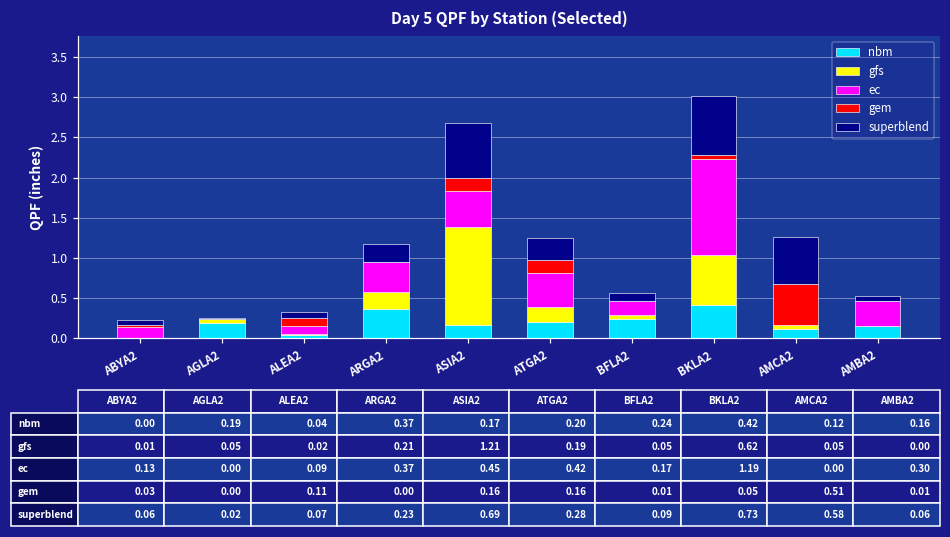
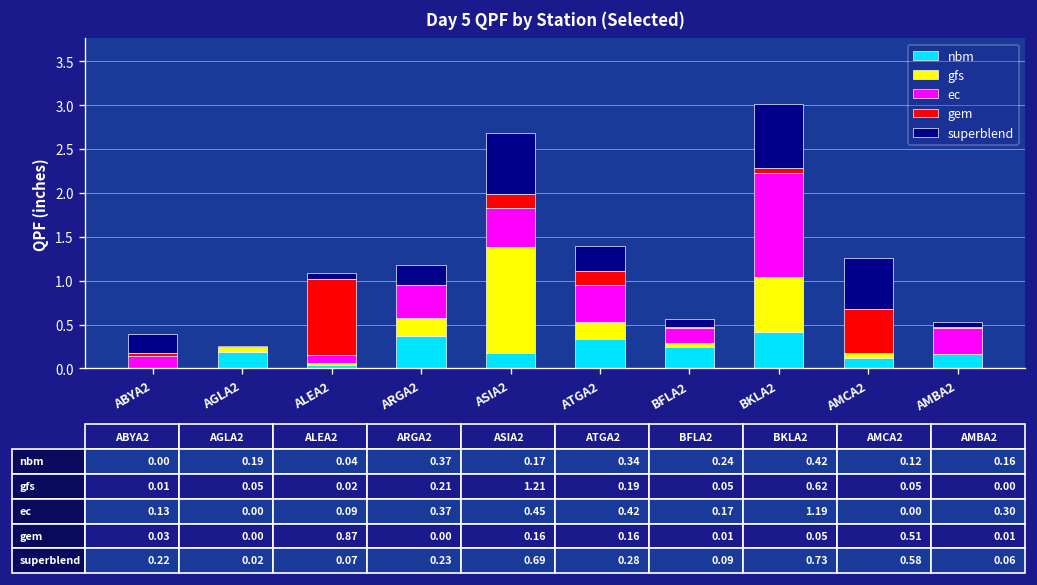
  {
    "nbm": {
-     "ATGA2": 0.20
+     "ATGA2": 0.34
    },
    "gfs": {
      "AGLA2": 0.1,
      "ARGA2": 0.2,
      "ASIA2": 1.2,
      "ATGA2": 0.2,
      "BFLA2": 0.1,
      "BKLA2": 0.6,
      "AMCA2": 0.1,
      "AMBA2": 0.0
    },
    "ec": {
      "ABYA2": 0.1,
      "AGLA2": 0.0,
      "ALEA2": 0.1,
      "ARGA2": 0.4,
      "ASIA2": 0.5,
      "ATGA2": 0.4,
      "BFLA2": 0.2,
      "BKLA2": 1.2,
      "AMCA2": 0.0,
      "AMBA2": 0.3
    },
    "gem": {
-     "ALEA2": 0.11
+     "ALEA2": 0.87
    },
    "superblend": {
-     "ABYA2": 0.06
+     "ABYA2": 0.22
    }
  }
